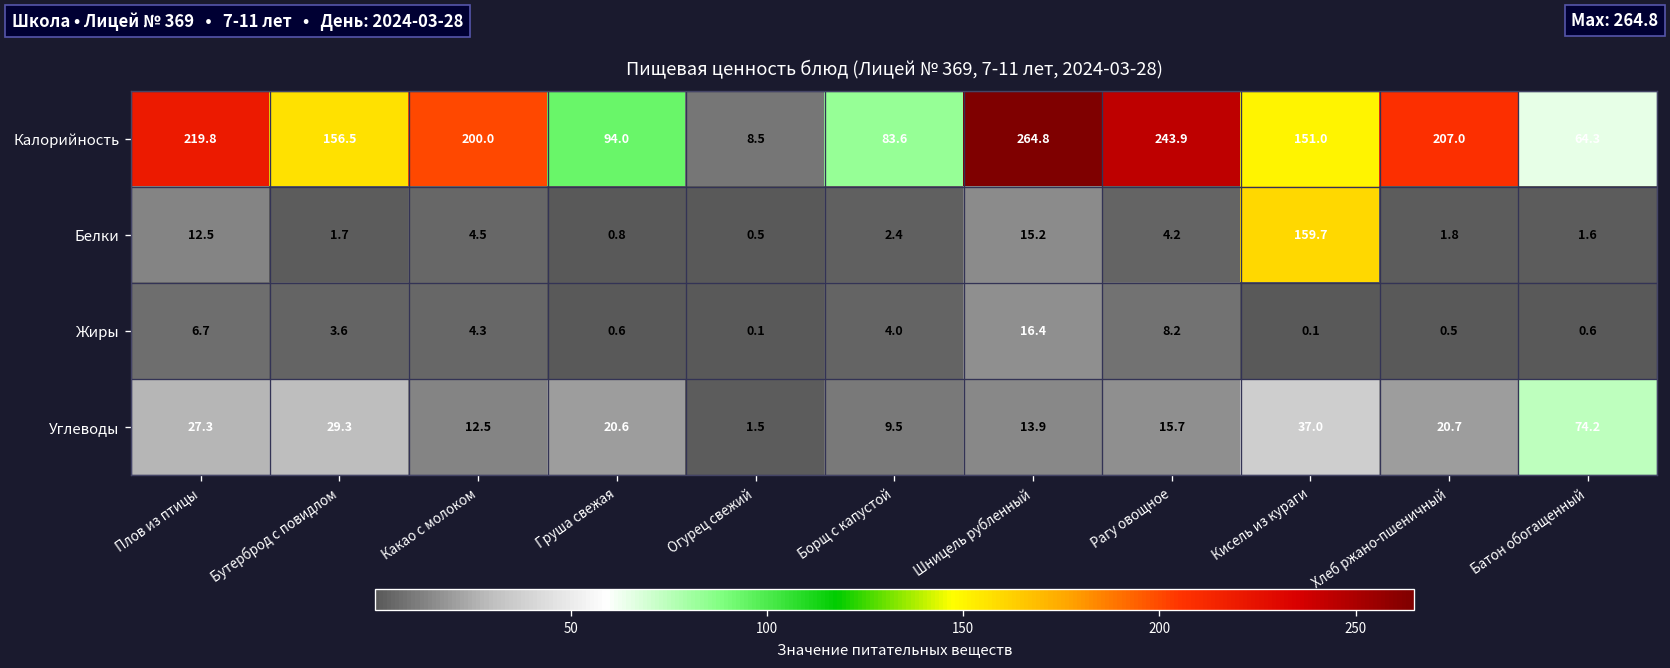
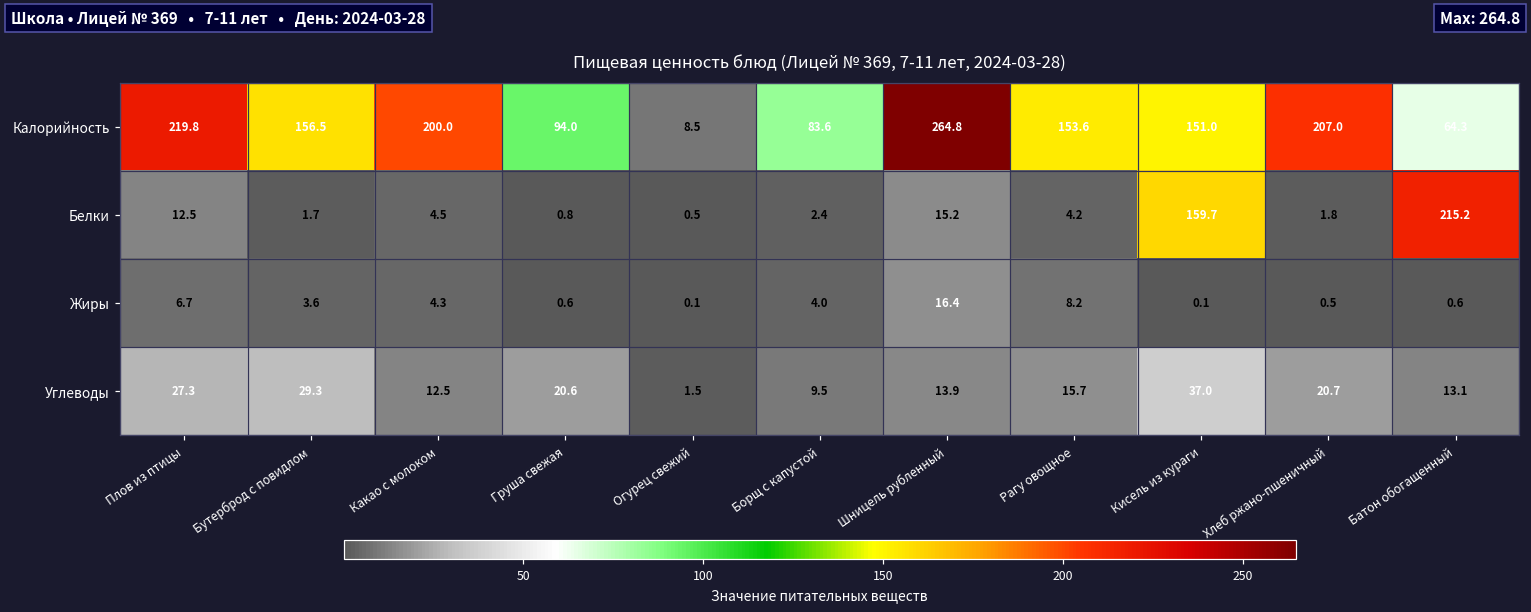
  {
    "Калорийность": {
      "Плов из птицы": 219.8,
      "Бутерброд с повидлом": 156.5,
      "Какао с молоком": 200.0,
      "Груша свежая": 94.0,
      "Огурец свежий": 8.5,
      "Борщ с капустой": 83.6,
      "Шницель рубленный": 264.8,
-     "Рагу овощное": 243.9,
+     "Рагу овощное": 153.6,
      "Кисель из кураги": 151.0,
      "Хлеб ржано-пшеничный": 207.0
    },
    "Белки": {
      "Плов из птицы": 12.5,
      "Бутерброд с повидлом": 1.7,
      "Какао с молоком": 4.5,
      "Груша свежая": 0.8,
      "Огурец свежий": 0.5,
      "Борщ с капустой": 2.4,
      "Шницель рубленный": 15.2,
      "Рагу овощное": 4.2,
      "Кисель из кураги": 159.7,
      "Хлеб ржано-пшеничный": 1.8,
-     "Батон обогащенный": 1.6
+     "Батон обогащенный": 215.2
    },
    "Жиры": {
      "Плов из птицы": 6.7,
      "Бутерброд с повидлом": 3.6,
      "Какао с молоком": 4.3,
      "Груша свежая": 0.6,
      "Огурец свежий": 0.1,
      "Борщ с капустой": 4.0,
      "Шницель рубленный": 16.4,
      "Рагу овощное": 8.2,
      "Кисель из кураги": 0.1,
      "Хлеб ржано-пшеничный": 0.5,
      "Батон обогащенный": 0.6
    },
    "Углеводы": {
      "Плов из птицы": 27.3,
      "Бутерброд с повидлом": 29.3,
      "Какао с молоком": 12.5,
      "Груша свежая": 20.6,
      "Огурец свежий": 1.5,
      "Борщ с капустой": 9.5,
      "Шницель рубленный": 13.9,
      "Рагу овощное": 15.7,
      "Кисель из кураги": 37.0,
      "Хлеб ржано-пшеничный": 20.7,
-     "Батон обогащенный": 74.2
+     "Батон обогащенный": 13.1
    }
  }
